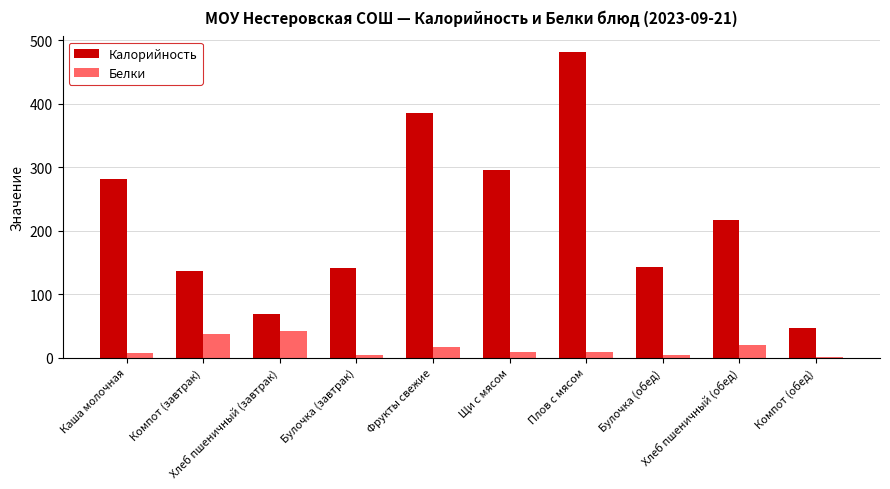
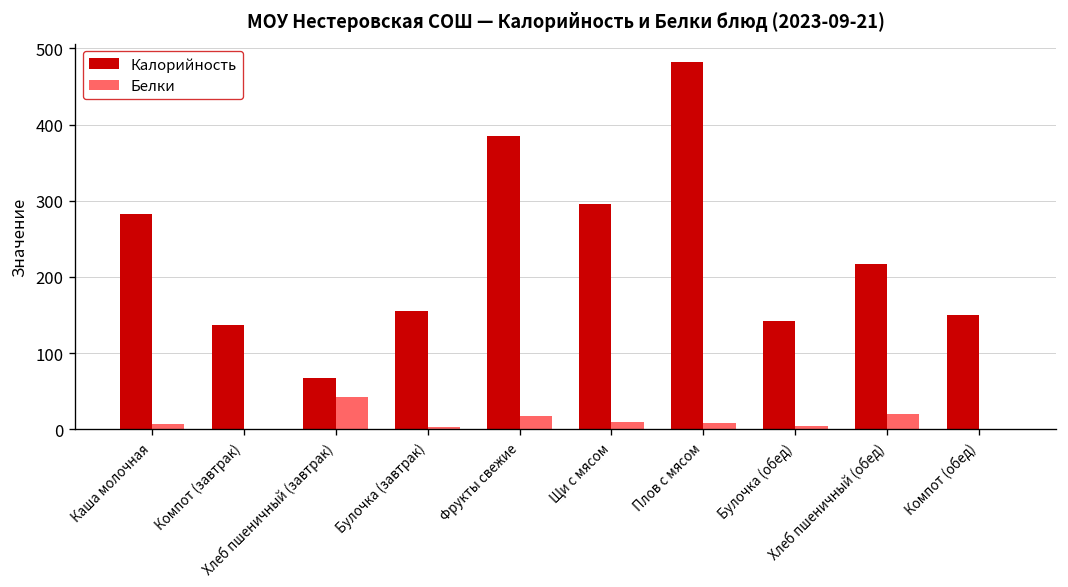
  {
    "Калорийность": {
      "Каша молочная": 280,
      "Компот (завтрак)": 140,
      "Хлеб пшеничный (завтрак)": 70,
-     "Булочка (завтрак)": 140,
+     "Булочка (завтрак)": 160,
      "Фрукты свежие": 390,
      "Щи с мясом": 300,
      "Плов с мясом": 480,
      "Булочка (обед)": 140,
      "Хлеб пшеничный (обед)": 220,
-     "Компот (обед)": 50
+     "Компот (обед)": 150
    },
    "Белки": {
      "Каша молочная": 10,
-     "Компот (завтрак)": 40,
+     "Компот (завтрак)": 0,
      "Хлеб пшеничный (завтрак)": 40,
      "Фрукты свежие": 20,
      "Щи с мясом": 10,
      "Плов с мясом": 10,
      "Булочка (обед)": 0,
      "Хлеб пшеничный (обед)": 20
    }
  }
